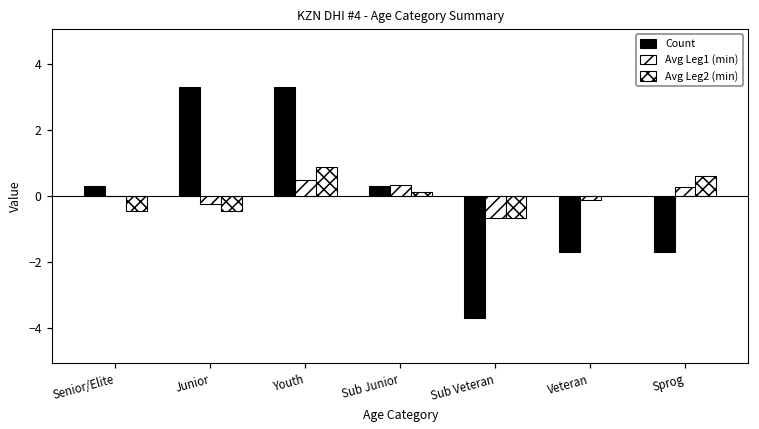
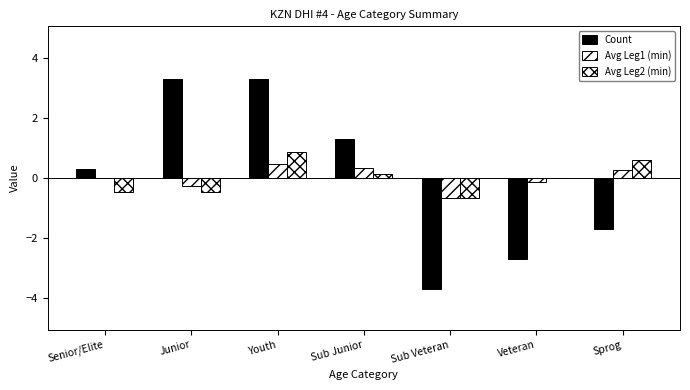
  {
    "Count": {
      "Senior/Elite": 0.3,
      "Junior": 3.3,
      "Youth": 3.3,
-     "Sub Junior": 0.3,
+     "Sub Junior": 1.3,
      "Sub Veteran": -3.7,
-     "Veteran": -1.7,
+     "Veteran": -2.7,
      "Sprog": -1.7
    }
  }
